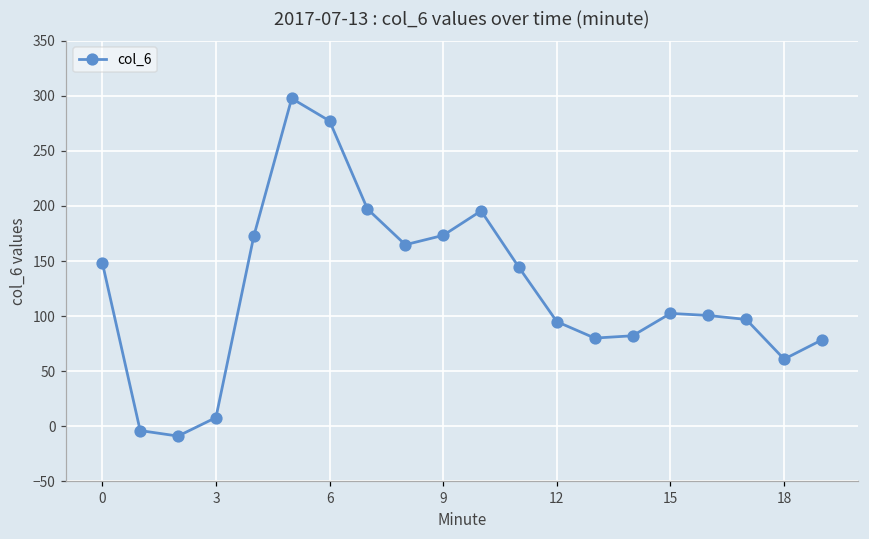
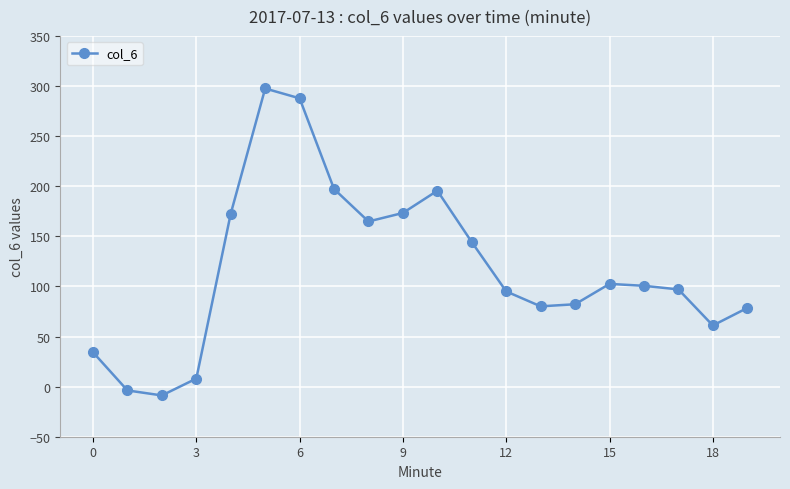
  {
-   "0": 149,
+   "0": 34,
    "3": 8,
-   "6": 277,
+   "6": 288,
    "9": 173,
    "12": 95,
    "15": 103,
    "18": 61
  }
